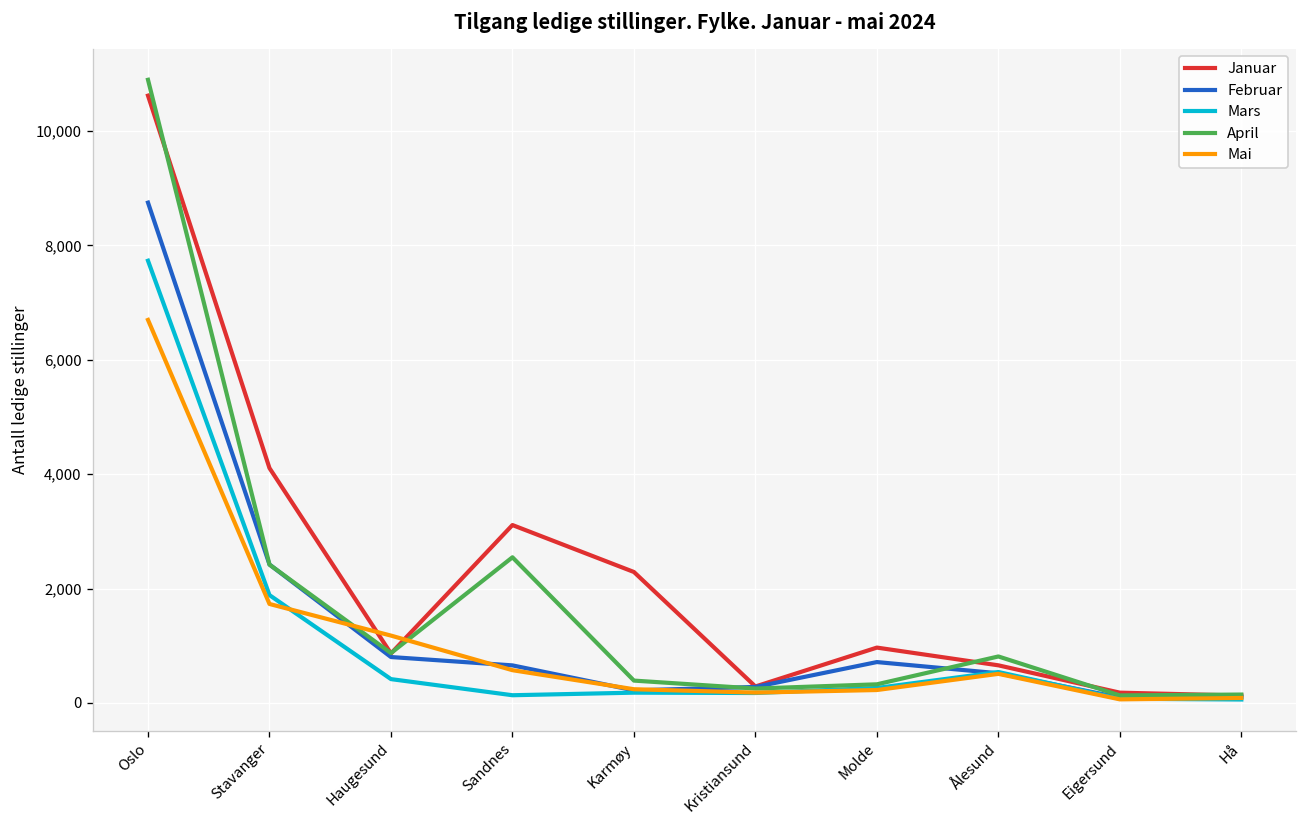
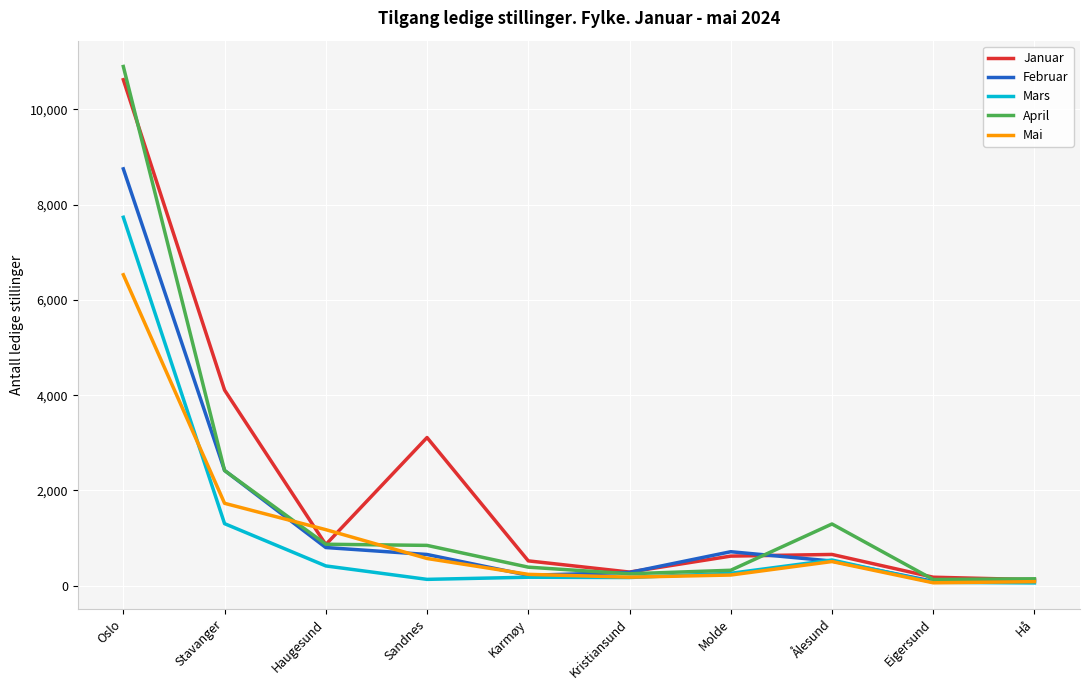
  {
    "Januar": {
      "Oslo": "10,600",
      "Stavanger": "4,100",
      "Sandnes": "3,100",
-     "Karmøy": "2,300",
-     "Molde": "1,000",
+     "Karmøy": "500",
+     "Molde": "600",
      "Ålesund": "700"
    },
    "Februar": {
      "Oslo": "8,700",
      "Haugesund": "800",
      "Sandnes": "700",
      "Molde": "700"
    },
    "Mars": {
      "Oslo": "7,700",
-     "Stavanger": "1,900",
+     "Stavanger": "1,300",
      "Haugesund": "400",
      "Sandnes": "100"
    },
    "April": {
      "Oslo": "10,900",
-     "Sandnes": "2,500",
+     "Sandnes": "800",
      "Karmøy": "400",
      "Molde": "300",
-     "Ålesund": "800"
+     "Ålesund": "1,300"
    },
    "Mai": {
-     "Oslo": "6,700",
+     "Oslo": "6,500",
      "Stavanger": "1,700",
      "Haugesund": "1,200",
      "Sandnes": "600"
    }
  }
